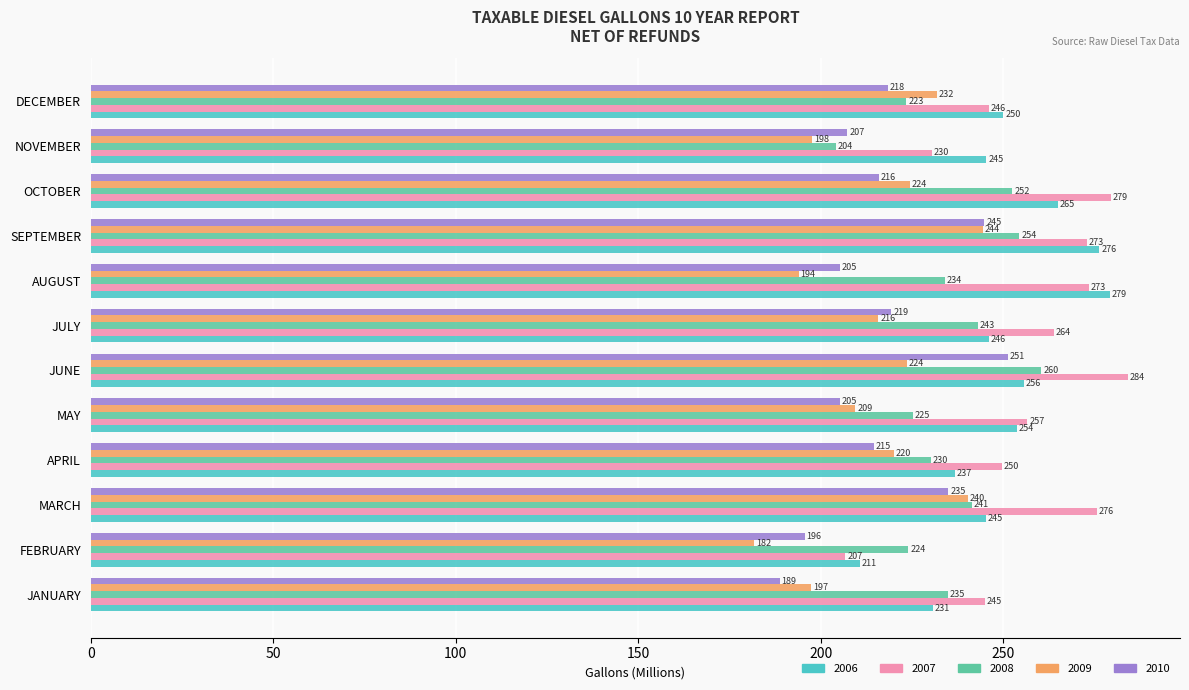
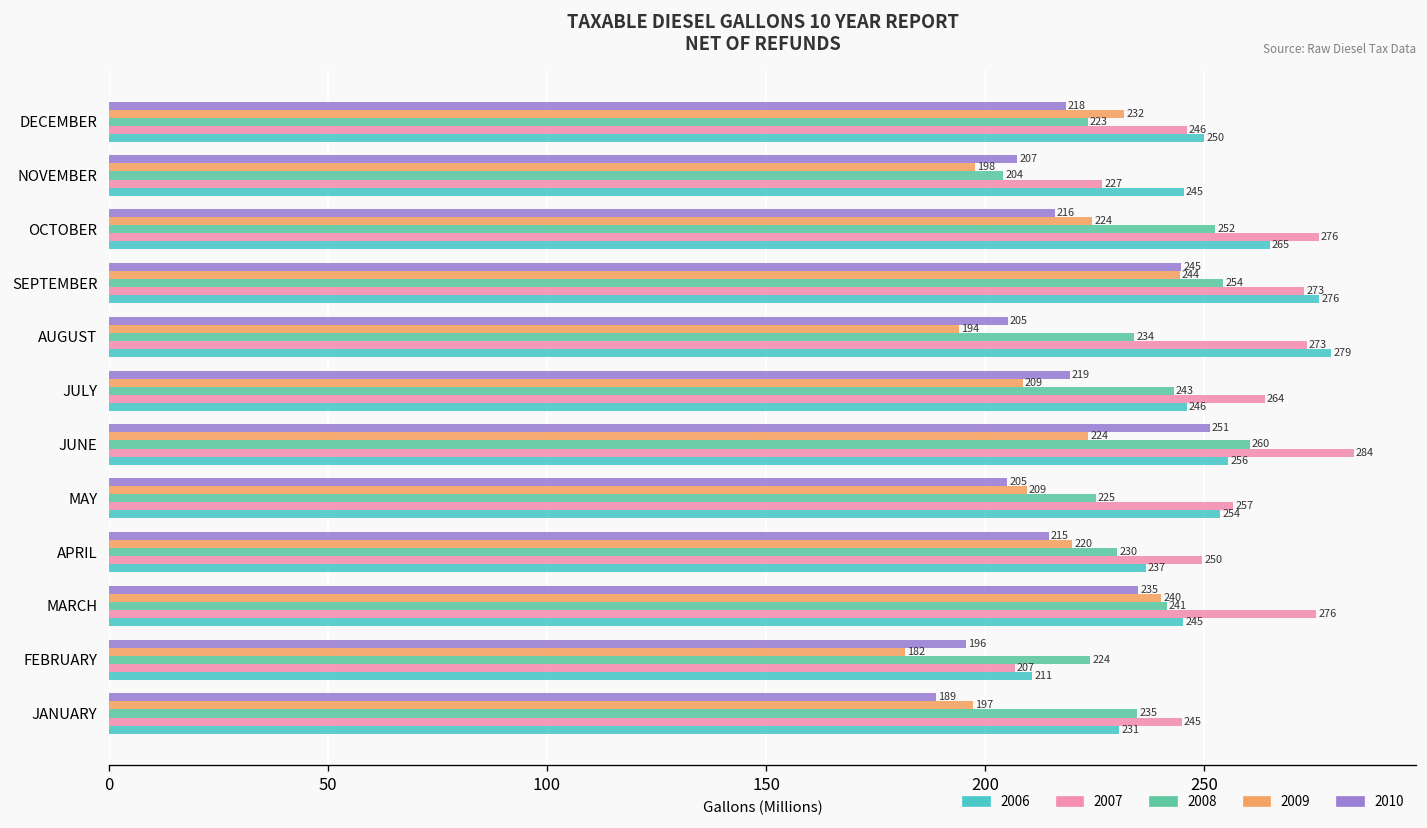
  {
    "2007": {
      "DECEMBER": 246,
-     "NOVEMBER": 230,
-     "OCTOBER": 279,
+     "NOVEMBER": 227,
+     "OCTOBER": 276,
      "SEPTEMBER": 273,
      "AUGUST": 273,
      "JULY": 264,
      "JUNE": 284,
      "MAY": 257,
      "APRIL": 250,
      "MARCH": 276,
      "FEBRUARY": 207,
      "JANUARY": 245
    },
    "2009": {
      "DECEMBER": 232,
      "NOVEMBER": 198,
      "OCTOBER": 224,
      "AUGUST": 194,
-     "JULY": 216,
+     "JULY": 209,
      "JUNE": 224,
      "MAY": 209,
      "APRIL": 220,
      "FEBRUARY": 182,
      "JANUARY": 197
    },
    "2010": {
      "DECEMBER": 218,
      "NOVEMBER": 207,
      "OCTOBER": 216,
      "AUGUST": 205,
      "JULY": 219,
      "JUNE": 251,
      "MAY": 205,
      "APRIL": 215,
      "MARCH": 235,
      "FEBRUARY": 196,
      "JANUARY": 189
    }
  }
